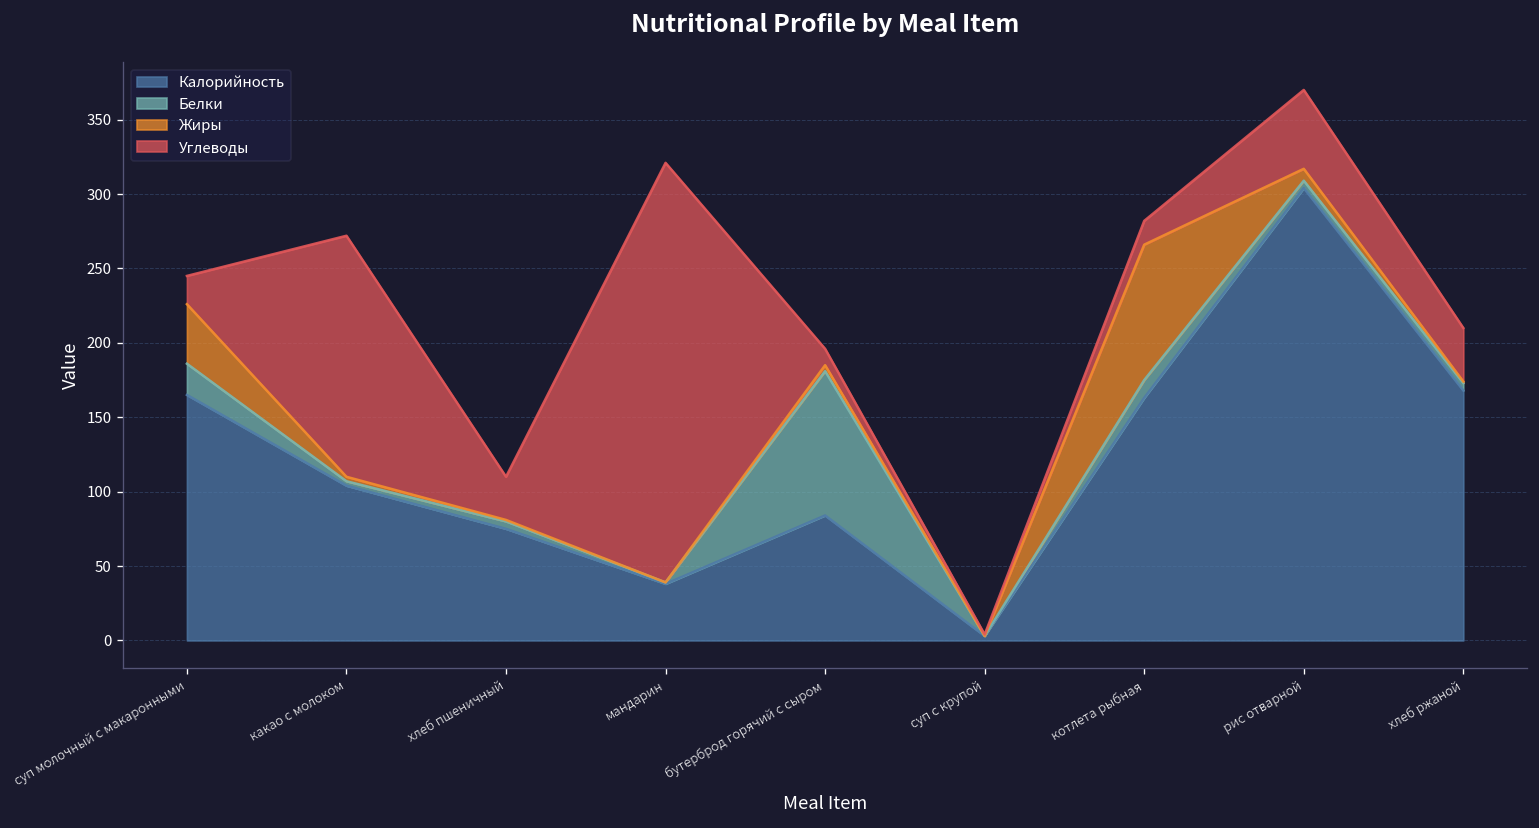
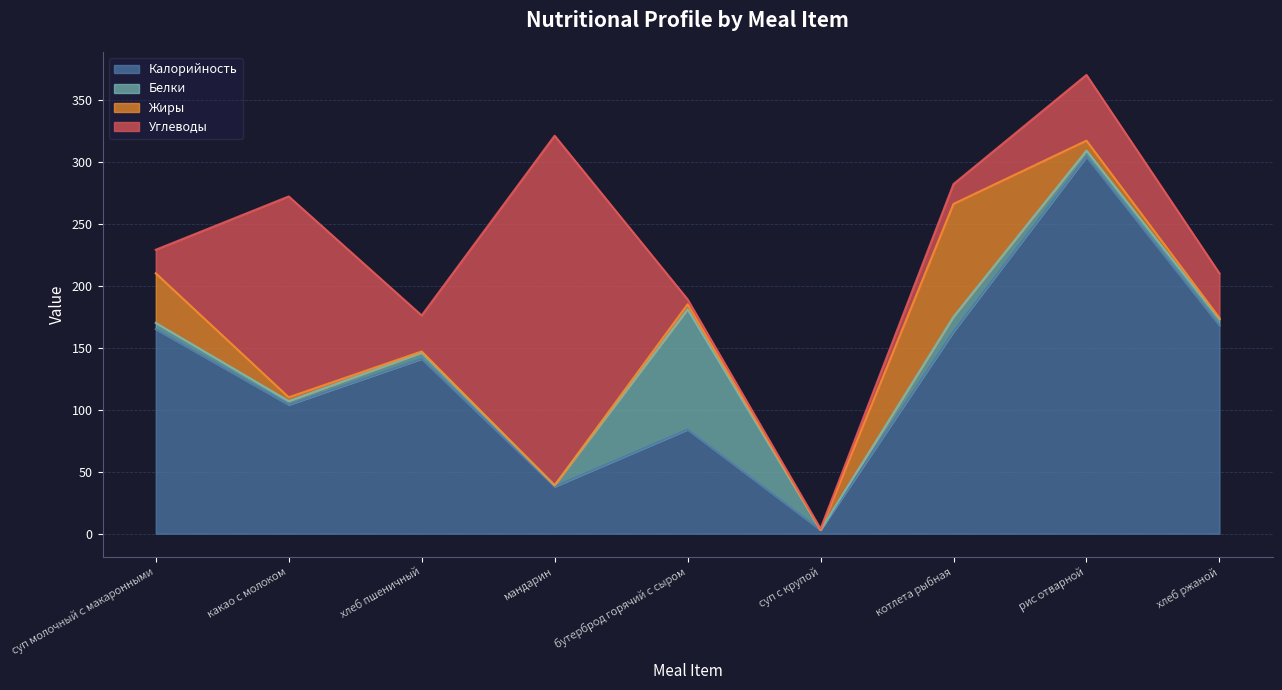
  {
    "Калорийность": {
      "суп молочный с макаронными": 165,
      "какао с молоком": 104,
-     "хлеб пшеничный": 75,
+     "хлеб пшеничный": 141,
      "бутерброд горячий с сыром": 84,
      "котлета рыбная": 163,
      "рис отварной": 304,
      "хлеб ржаной": 168
    },
    "Белки": {
-     "суп молочный с макаронными": 21,
+     "суп молочный с макаронными": 5,
      "какао с молоком": 3,
      "бутерброд горячий с сыром": 97,
      "котлета рыбная": 12,
      "рис отварной": 5
    },
    "Жиры": {
      "суп молочный с макаронными": 40,
      "какао с молоком": 3,
      "бутерброд горячий с сыром": 4,
      "котлета рыбная": 91,
      "рис отварной": 8
    },
    "Углеводы": {
      "суп молочный с макаронными": 19,
      "какао с молоком": 162,
      "хлеб пшеничный": 29,
      "мандарин": 282,
-     "бутерброд горячий с сыром": 11,
+     "бутерброд горячий с сыром": 4,
      "котлета рыбная": 16,
      "рис отварной": 53,
      "хлеб ржаной": 36
    }
  }
